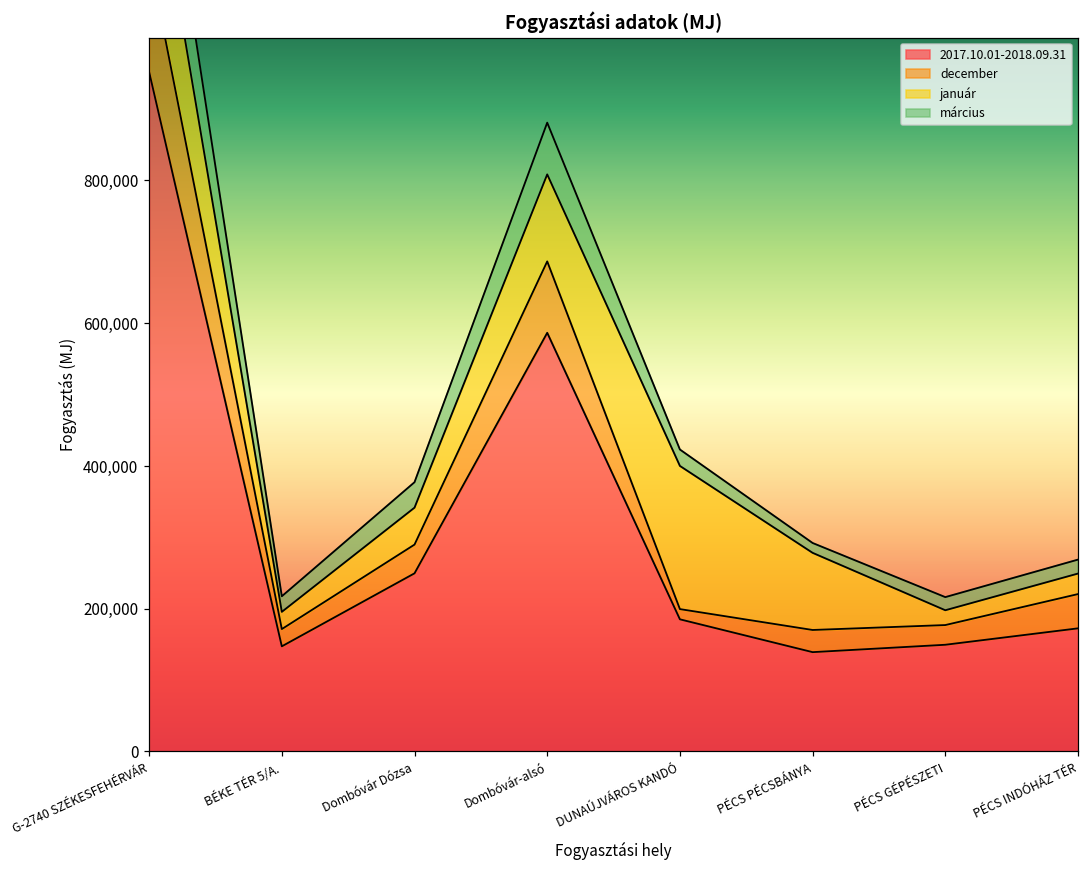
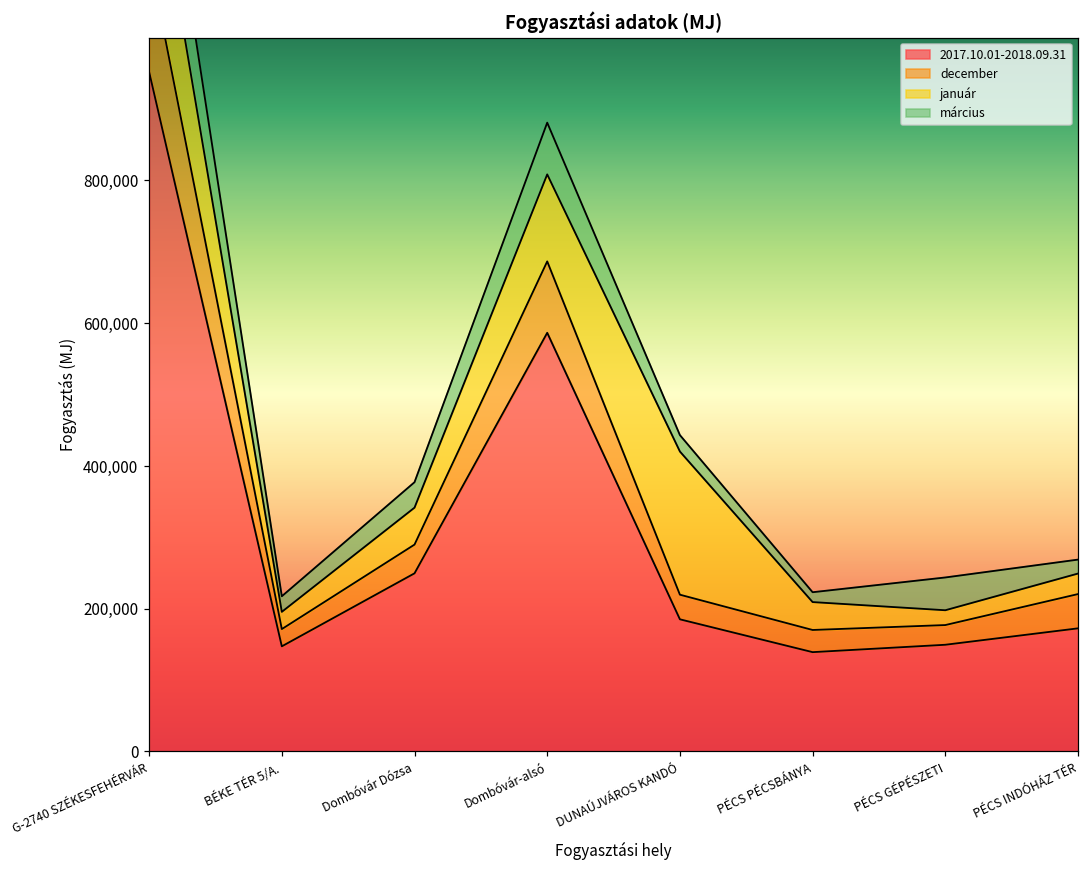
  {
    "2017.10.01-2018.09.31": {
      "G-2740 SZÉKESFEHÉRVÁR": "950,000",
      "BÉKE TÉR 5/A.": "150,000",
      "Dombóvár Dózsa": "250,000",
      "Dombóvár-alsó": "590,000",
      "DUNAÚJVÁROS KANDÓ": "190,000",
      "PÉCS PÉCSBÁNYA": "140,000",
      "PÉCS GÉPÉSZETI": "150,000",
      "PÉCS INDÓHÁZ TÉR": "170,000"
    },
    "december": {
      "BÉKE TÉR 5/A.": "20,000",
      "Dombóvár Dózsa": "40,000",
      "Dombóvár-alsó": "100,000",
-     "DUNAÚJVÁROS KANDÓ": "10,000",
+     "DUNAÚJVÁROS KANDÓ": "30,000",
      "PÉCS PÉCSBÁNYA": "30,000",
      "PÉCS GÉPÉSZETI": "30,000",
      "PÉCS INDÓHÁZ TÉR": "50,000"
    },
    "január": {
      "BÉKE TÉR 5/A.": "20,000",
      "Dombóvár Dózsa": "50,000",
      "Dombóvár-alsó": "120,000",
      "DUNAÚJVÁROS KANDÓ": "200,000",
-     "PÉCS PÉCSBÁNYA": "110,000",
+     "PÉCS PÉCSBÁNYA": "40,000",
      "PÉCS GÉPÉSZETI": "20,000",
      "PÉCS INDÓHÁZ TÉR": "30,000"
    },
    "március": {
      "BÉKE TÉR 5/A.": "20,000",
      "Dombóvár Dózsa": "40,000",
      "Dombóvár-alsó": "70,000",
      "DUNAÚJVÁROS KANDÓ": "20,000",
      "PÉCS PÉCSBÁNYA": "10,000",
-     "PÉCS GÉPÉSZETI": "20,000",
+     "PÉCS GÉPÉSZETI": "50,000",
      "PÉCS INDÓHÁZ TÉR": "20,000"
    }
  }
